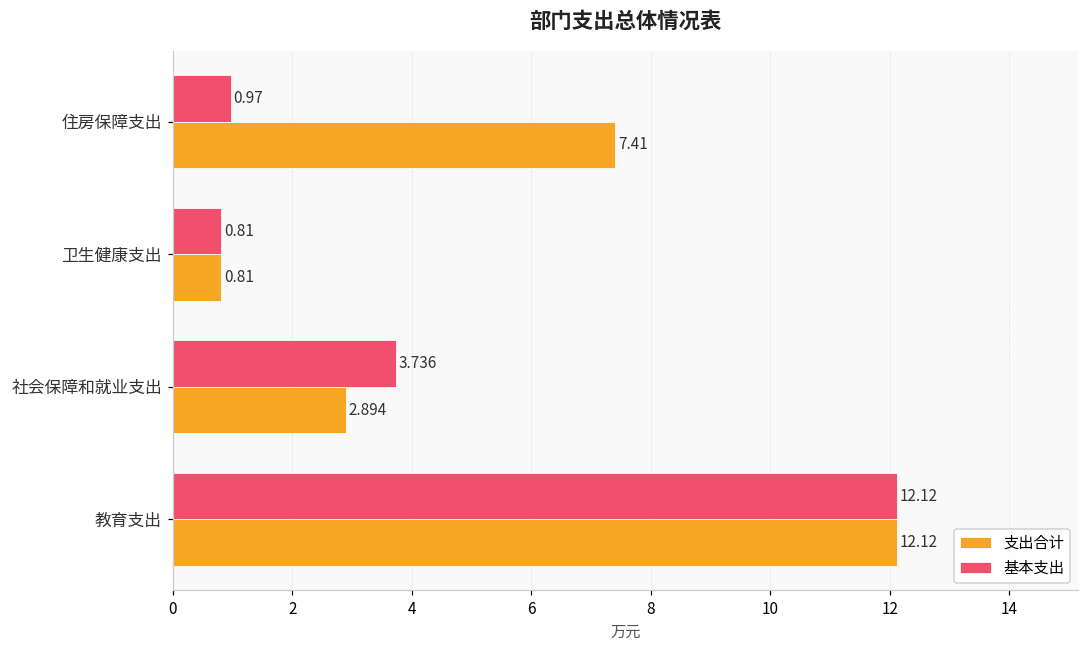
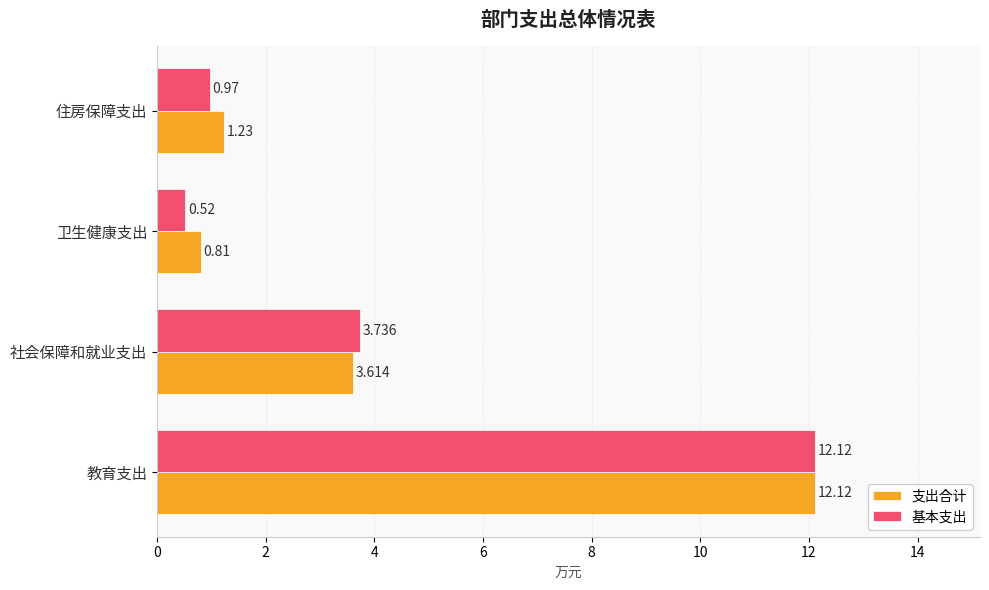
  {
    "支出合计": {
-     "住房保障支出": 7.41,
+     "住房保障支出": 1.23,
      "卫生健康支出": 0.81,
-     "社会保障和就业支出": 2.894,
+     "社会保障和就业支出": 3.614,
      "教育支出": 12.12
    },
    "基本支出": {
      "住房保障支出": 0.97,
-     "卫生健康支出": 0.81,
+     "卫生健康支出": 0.52,
      "社会保障和就业支出": 3.736,
      "教育支出": 12.12
    }
  }
